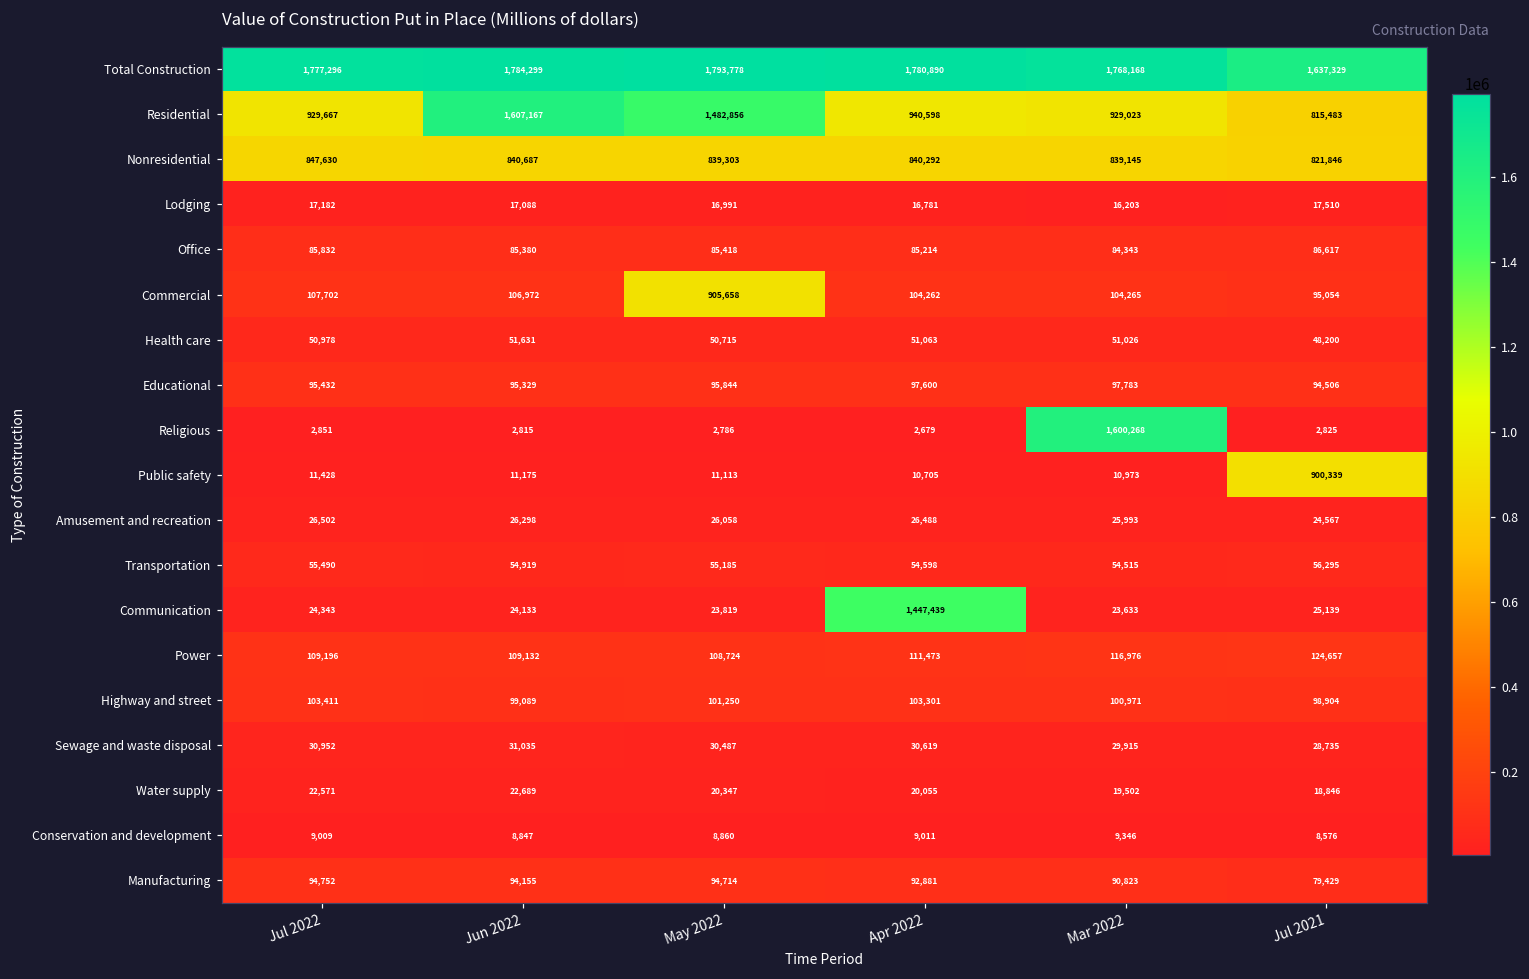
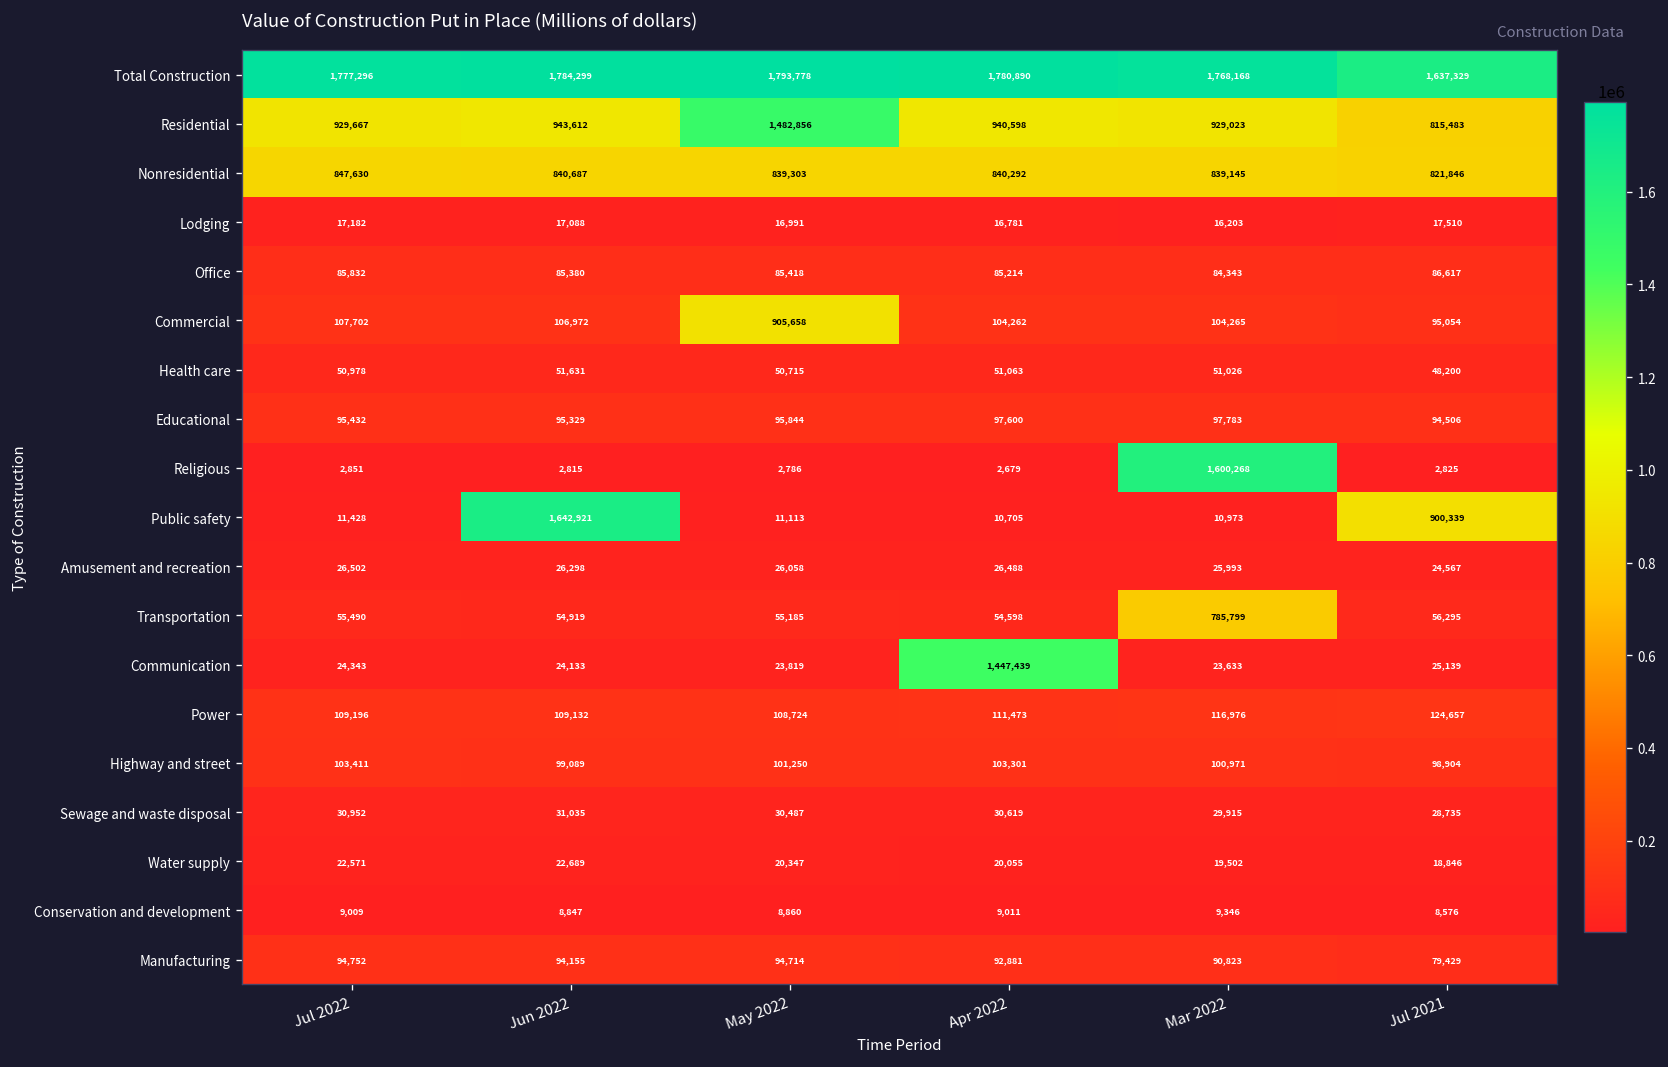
  {
    "Total Construction": {
      "Jul 2022": "1,777,296",
      "Jun 2022": "1,784,299",
      "May 2022": "1,793,778",
      "Apr 2022": "1,780,890",
      "Mar 2022": "1,768,168",
      "Jul 2021": "1,637,329"
    },
    "Residential": {
      "Jul 2022": "929,667",
-     "Jun 2022": "1,607,167",
+     "Jun 2022": "943,612",
      "May 2022": "1,482,856",
      "Apr 2022": "940,598",
      "Mar 2022": "929,023",
      "Jul 2021": "815,483"
    },
    "Nonresidential": {
      "Jul 2022": "847,630",
      "Jun 2022": "840,687",
      "May 2022": "839,303",
      "Apr 2022": "840,292",
      "Mar 2022": "839,145",
      "Jul 2021": "821,846"
    },
    "Lodging": {
      "Jul 2022": "17,182",
      "Jun 2022": "17,088",
      "May 2022": "16,991",
      "Apr 2022": "16,781",
      "Mar 2022": "16,203",
      "Jul 2021": "17,510"
    },
    "Office": {
      "Jul 2022": "85,832",
      "Jun 2022": "85,380",
      "May 2022": "85,418",
      "Apr 2022": "85,214",
      "Mar 2022": "84,343",
      "Jul 2021": "86,617"
    },
    "Commercial": {
      "Jul 2022": "107,702",
      "Jun 2022": "106,972",
      "May 2022": "905,658",
      "Apr 2022": "104,262",
      "Mar 2022": "104,265",
      "Jul 2021": "95,054"
    },
    "Health care": {
      "Jul 2022": "50,978",
      "Jun 2022": "51,631",
      "May 2022": "50,715",
      "Apr 2022": "51,063",
      "Mar 2022": "51,026",
      "Jul 2021": "48,200"
    },
    "Educational": {
      "Jul 2022": "95,432",
      "Jun 2022": "95,329",
      "May 2022": "95,844",
      "Apr 2022": "97,600",
      "Mar 2022": "97,783",
      "Jul 2021": "94,506"
    },
    "Religious": {
      "Jul 2022": "2,851",
      "Jun 2022": "2,815",
      "May 2022": "2,786",
      "Apr 2022": "2,679",
      "Mar 2022": "1,600,268",
      "Jul 2021": "2,825"
    },
    "Public safety": {
      "Jul 2022": "11,428",
-     "Jun 2022": "11,175",
+     "Jun 2022": "1,642,921",
      "May 2022": "11,113",
      "Apr 2022": "10,705",
      "Mar 2022": "10,973",
      "Jul 2021": "900,339"
    },
    "Amusement and recreation": {
      "Jul 2022": "26,502",
      "Jun 2022": "26,298",
      "May 2022": "26,058",
      "Apr 2022": "26,488",
      "Mar 2022": "25,993",
      "Jul 2021": "24,567"
    },
    "Transportation": {
      "Jul 2022": "55,490",
      "Jun 2022": "54,919",
      "May 2022": "55,185",
      "Apr 2022": "54,598",
-     "Mar 2022": "54,515",
+     "Mar 2022": "785,799",
      "Jul 2021": "56,295"
    },
    "Communication": {
      "Jul 2022": "24,343",
      "Jun 2022": "24,133",
      "May 2022": "23,819",
      "Apr 2022": "1,447,439",
      "Mar 2022": "23,633",
      "Jul 2021": "25,139"
    },
    "Power": {
      "Jul 2022": "109,196",
      "Jun 2022": "109,132",
      "May 2022": "108,724",
      "Apr 2022": "111,473",
      "Mar 2022": "116,976",
      "Jul 2021": "124,657"
    },
    "Highway and street": {
      "Jul 2022": "103,411",
      "Jun 2022": "99,089",
      "May 2022": "101,250",
      "Apr 2022": "103,301",
      "Mar 2022": "100,971",
      "Jul 2021": "98,904"
    },
    "Sewage and waste disposal": {
      "Jul 2022": "30,952",
      "Jun 2022": "31,035",
      "May 2022": "30,487",
      "Apr 2022": "30,619",
      "Mar 2022": "29,915",
      "Jul 2021": "28,735"
    },
    "Water supply": {
      "Jul 2022": "22,571",
      "Jun 2022": "22,689",
      "May 2022": "20,347",
      "Apr 2022": "20,055",
      "Mar 2022": "19,502",
      "Jul 2021": "18,846"
    },
    "Conservation and development": {
      "Jul 2022": "9,009",
      "Jun 2022": "8,847",
      "May 2022": "8,860",
      "Apr 2022": "9,011",
      "Mar 2022": "9,346",
      "Jul 2021": "8,576"
    },
    "Manufacturing": {
      "Jul 2022": "94,752",
      "Jun 2022": "94,155",
      "May 2022": "94,714",
      "Apr 2022": "92,881",
      "Mar 2022": "90,823",
      "Jul 2021": "79,429"
    }
  }
